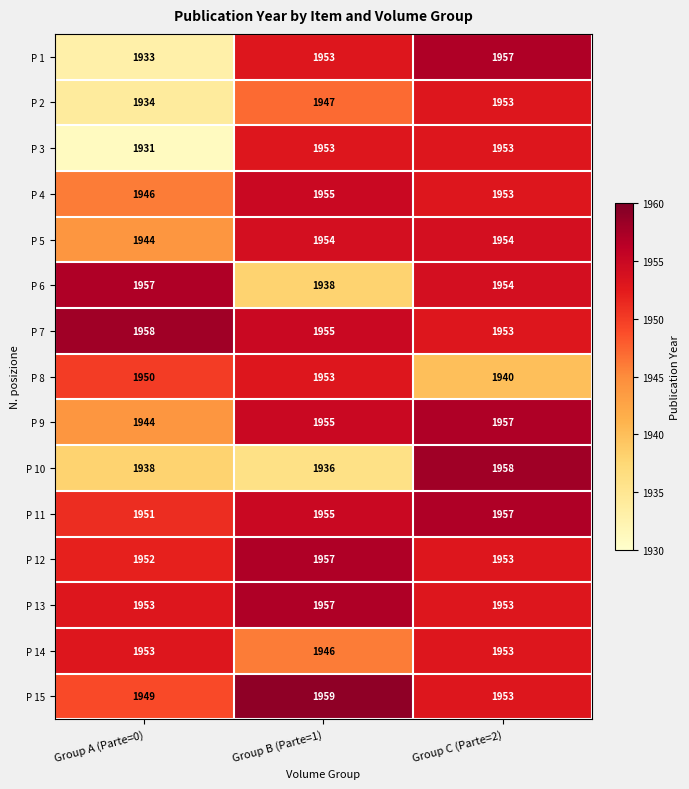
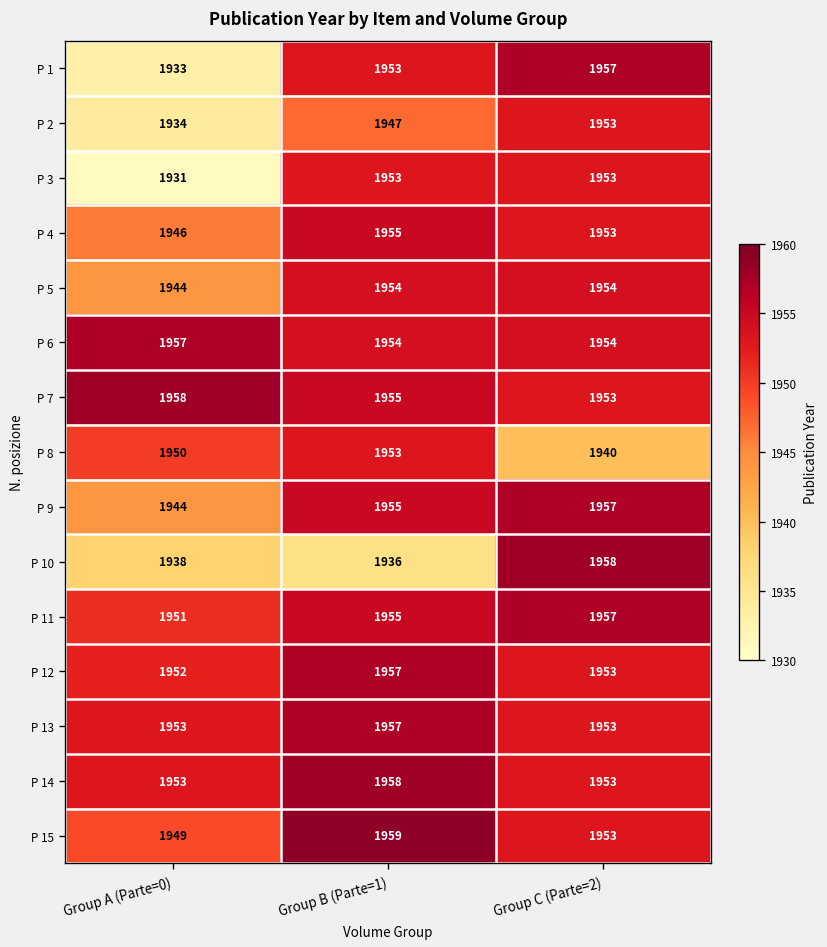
  {
    "P 1": {
      "Group A (Parte=0)": 1933,
      "Group B (Parte=1)": 1953,
      "Group C (Parte=2)": 1957
    },
    "P 2": {
      "Group A (Parte=0)": 1934,
      "Group B (Parte=1)": 1947,
      "Group C (Parte=2)": 1953
    },
    "P 3": {
      "Group A (Parte=0)": 1931,
      "Group B (Parte=1)": 1953,
      "Group C (Parte=2)": 1953
    },
    "P 4": {
      "Group A (Parte=0)": 1946,
      "Group B (Parte=1)": 1955,
      "Group C (Parte=2)": 1953
    },
    "P 5": {
      "Group A (Parte=0)": 1944,
      "Group B (Parte=1)": 1954,
      "Group C (Parte=2)": 1954
    },
    "P 6": {
      "Group A (Parte=0)": 1957,
-     "Group B (Parte=1)": 1938,
+     "Group B (Parte=1)": 1954,
      "Group C (Parte=2)": 1954
    },
    "P 7": {
      "Group A (Parte=0)": 1958,
      "Group B (Parte=1)": 1955,
      "Group C (Parte=2)": 1953
    },
    "P 8": {
      "Group A (Parte=0)": 1950,
      "Group B (Parte=1)": 1953,
      "Group C (Parte=2)": 1940
    },
    "P 9": {
      "Group A (Parte=0)": 1944,
      "Group B (Parte=1)": 1955,
      "Group C (Parte=2)": 1957
    },
    "P 10": {
      "Group A (Parte=0)": 1938,
      "Group B (Parte=1)": 1936,
      "Group C (Parte=2)": 1958
    },
    "P 11": {
      "Group A (Parte=0)": 1951,
      "Group B (Parte=1)": 1955,
      "Group C (Parte=2)": 1957
    },
    "P 12": {
      "Group A (Parte=0)": 1952,
      "Group B (Parte=1)": 1957,
      "Group C (Parte=2)": 1953
    },
    "P 13": {
      "Group A (Parte=0)": 1953,
      "Group B (Parte=1)": 1957,
      "Group C (Parte=2)": 1953
    },
    "P 14": {
      "Group A (Parte=0)": 1953,
-     "Group B (Parte=1)": 1946,
+     "Group B (Parte=1)": 1958,
      "Group C (Parte=2)": 1953
    },
    "P 15": {
      "Group A (Parte=0)": 1949,
      "Group B (Parte=1)": 1959,
      "Group C (Parte=2)": 1953
    }
  }
